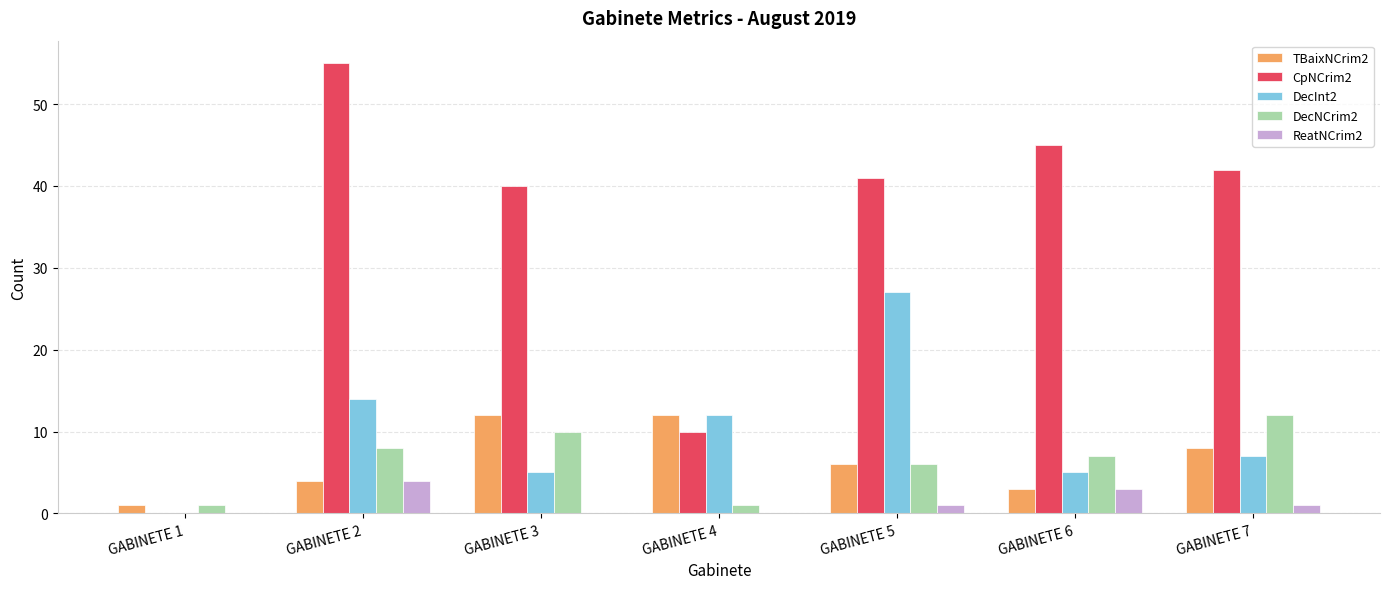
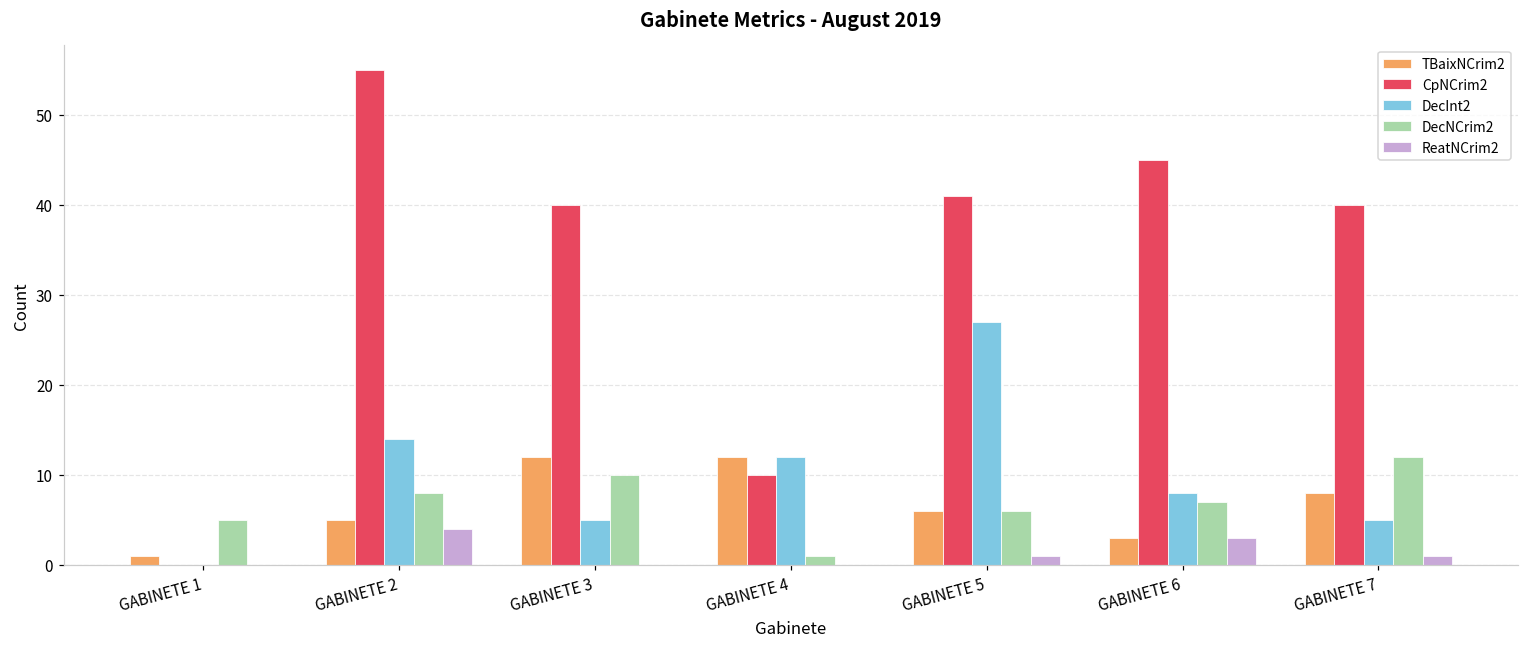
  {
    "TBaixNCrim2": {
      "GABINETE 1": 1,
-     "GABINETE 2": 4,
+     "GABINETE 2": 5,
      "GABINETE 3": 12,
      "GABINETE 4": 12,
      "GABINETE 5": 6,
      "GABINETE 6": 3,
      "GABINETE 7": 8
    },
    "CpNCrim2": {
      "GABINETE 1": 0,
      "GABINETE 2": 55,
      "GABINETE 3": 40,
      "GABINETE 4": 10,
      "GABINETE 5": 41,
      "GABINETE 6": 45,
-     "GABINETE 7": 42
+     "GABINETE 7": 40
    },
    "DecInt2": {
      "GABINETE 1": 0,
      "GABINETE 2": 14,
      "GABINETE 3": 5,
      "GABINETE 4": 12,
      "GABINETE 5": 27,
-     "GABINETE 6": 5,
-     "GABINETE 7": 7
+     "GABINETE 6": 8,
+     "GABINETE 7": 5
    },
    "DecNCrim2": {
-     "GABINETE 1": 1,
+     "GABINETE 1": 5,
      "GABINETE 2": 8,
      "GABINETE 3": 10,
      "GABINETE 4": 1,
      "GABINETE 5": 6,
      "GABINETE 6": 7,
      "GABINETE 7": 12
    },
    "ReatNCrim2": {
      "GABINETE 1": 0,
      "GABINETE 2": 4,
      "GABINETE 3": 0,
      "GABINETE 4": 0,
      "GABINETE 5": 1,
      "GABINETE 6": 3,
      "GABINETE 7": 1
    }
  }
